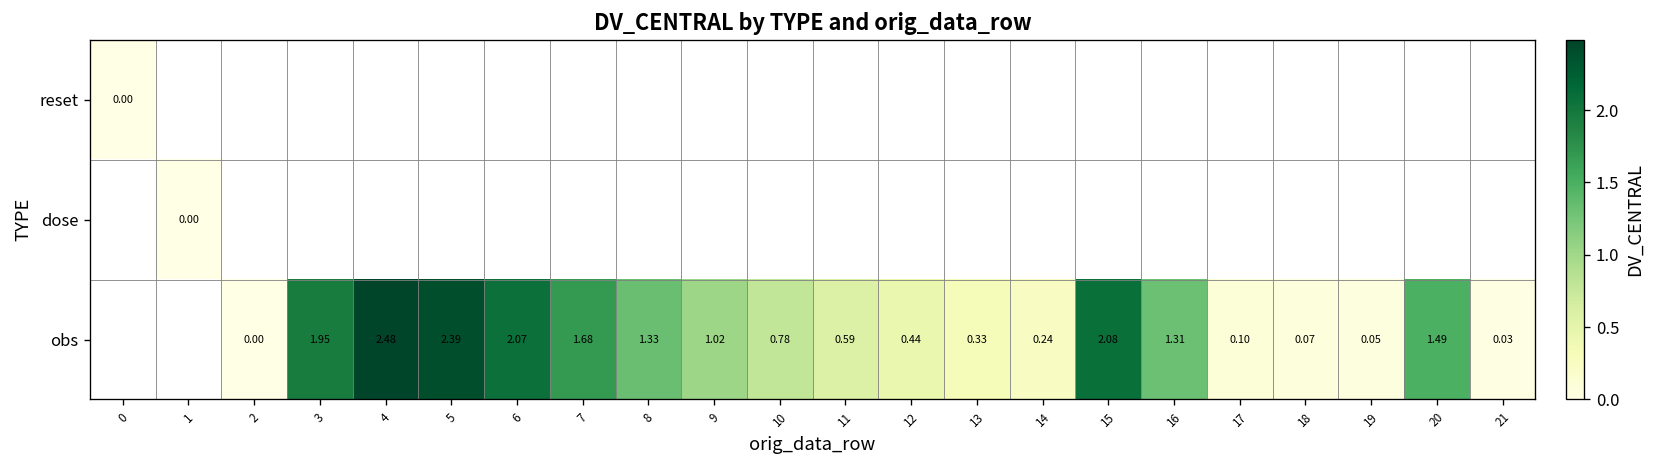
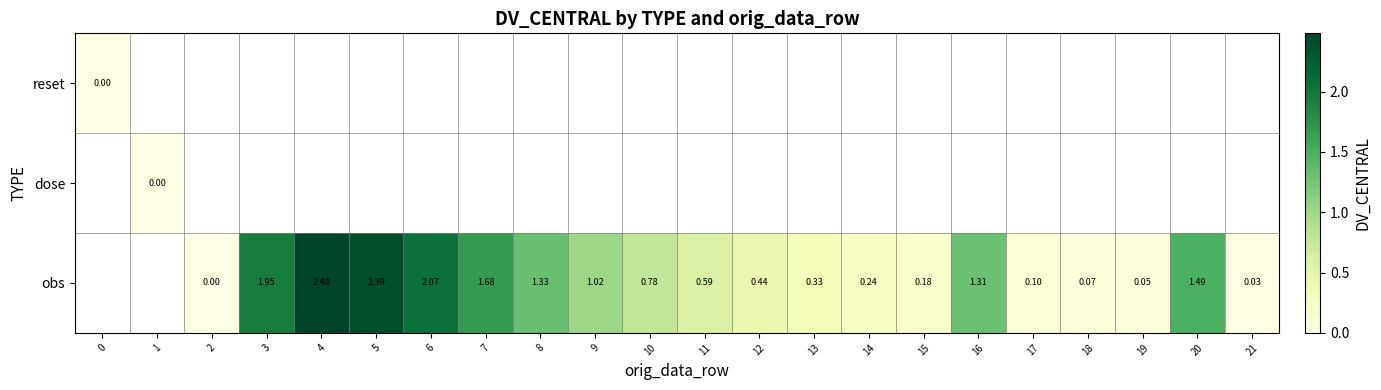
  {
    "reset": {
      "0": 0.00
    },
    "dose": {
      "1": 0.00
    },
    "obs": {
      "2": 0.00,
      "3": 1.95,
      "4": 2.48,
      "5": 2.39,
      "6": 2.07,
      "7": 1.68,
      "8": 1.33,
      "9": 1.02,
      "10": 0.78,
      "11": 0.59,
      "12": 0.44,
      "13": 0.33,
      "14": 0.24,
-     "15": 2.08,
+     "15": 0.18,
      "16": 1.31,
      "17": 0.10,
      "18": 0.07,
      "19": 0.05,
      "20": 1.49,
      "21": 0.03
    }
  }
